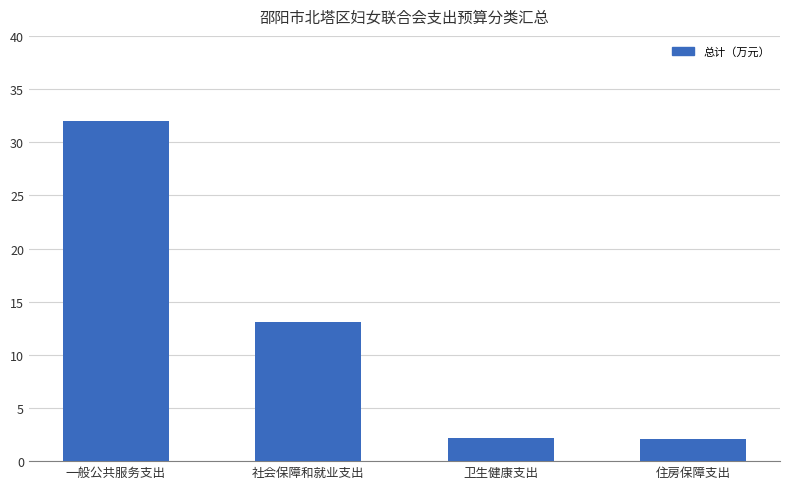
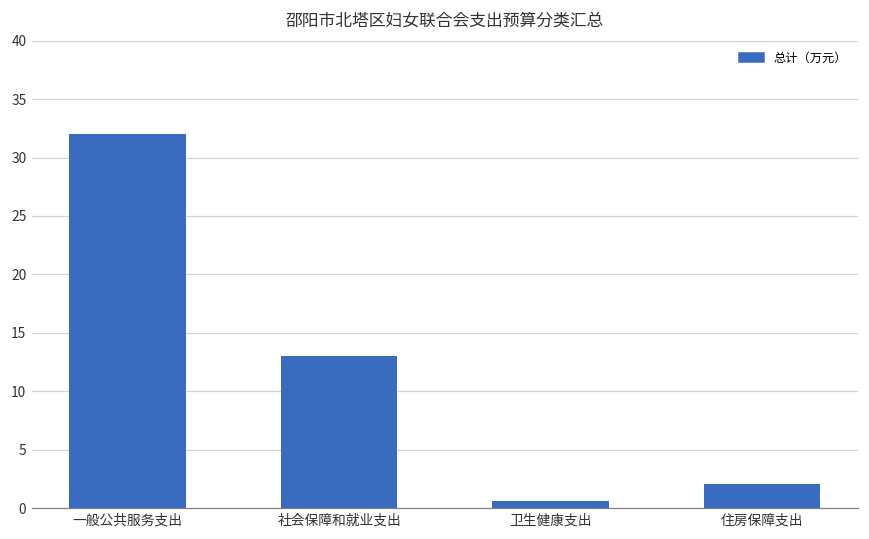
  {
    "一般公共服务支出": 32.0,
    "社会保障和就业支出": 13.0,
-   "卫生健康支出": 2.2,
+   "卫生健康支出": 0.6,
    "住房保障支出": 2.1
  }
